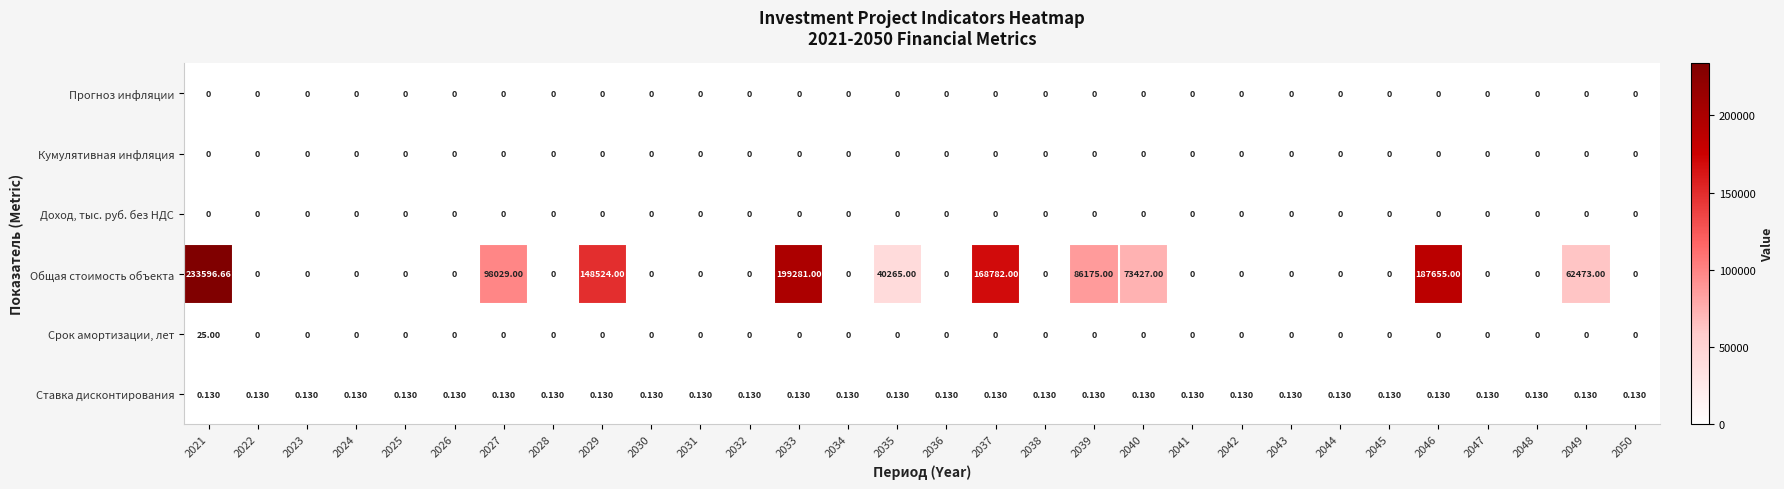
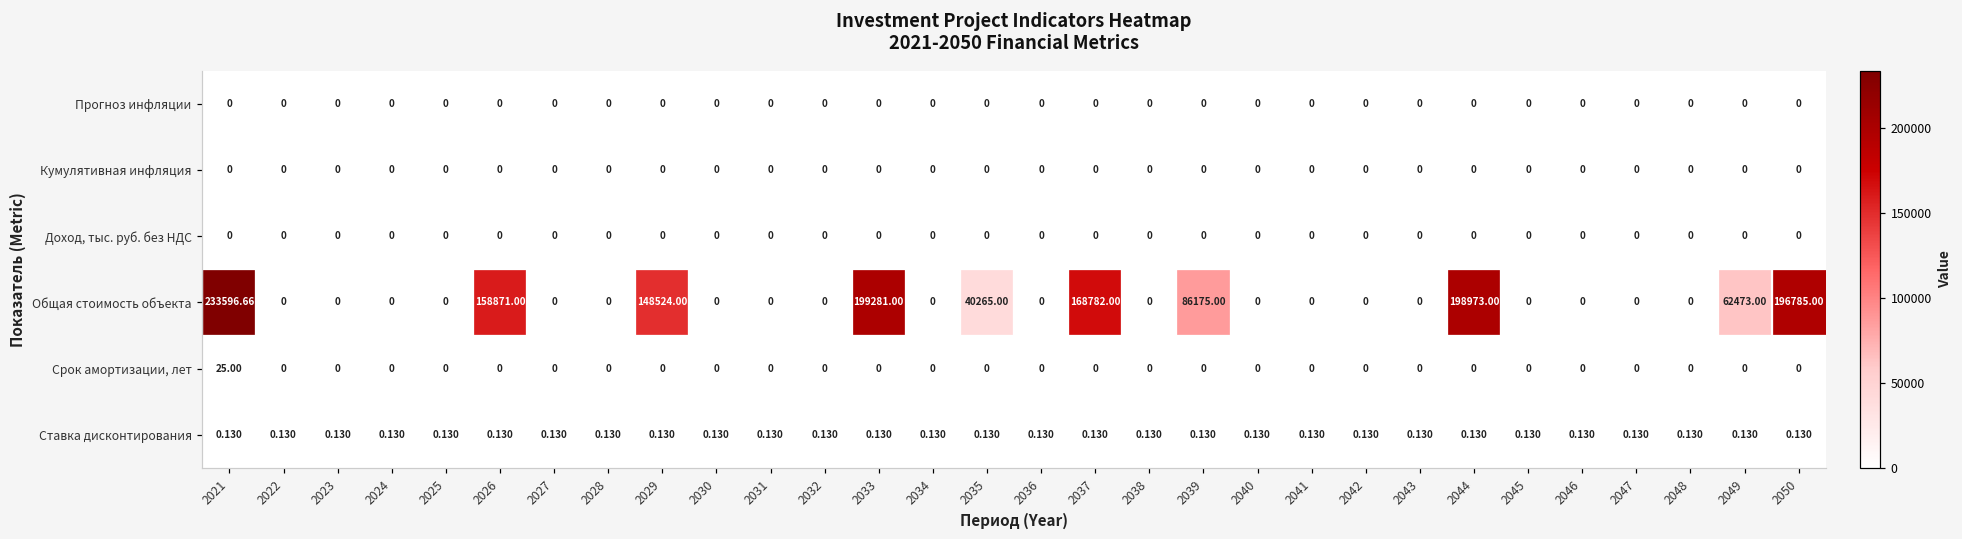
  {
    "Прогноз инфляции": {
      "2021": 0,
      "2022": 0,
      "2023": 0,
      "2024": 0,
      "2025": 0,
      "2026": 0,
      "2027": 0,
      "2028": 0,
      "2029": 0,
      "2030": 0,
      "2031": 0,
      "2032": 0,
      "2033": 0,
      "2034": 0,
      "2035": 0,
      "2036": 0,
      "2037": 0,
      "2038": 0,
      "2039": 0,
      "2040": 0,
      "2041": 0,
      "2042": 0,
      "2043": 0,
      "2044": 0,
      "2045": 0,
      "2046": 0,
      "2047": 0,
      "2048": 0,
      "2049": 0,
      "2050": 0
    },
    "Кумулятивная инфляция": {
      "2021": 0,
      "2022": 0,
      "2023": 0,
      "2024": 0,
      "2025": 0,
      "2026": 0,
      "2027": 0,
      "2028": 0,
      "2029": 0,
      "2030": 0,
      "2031": 0,
      "2032": 0,
      "2033": 0,
      "2034": 0,
      "2035": 0,
      "2036": 0,
      "2037": 0,
      "2038": 0,
      "2039": 0,
      "2040": 0,
      "2041": 0,
      "2042": 0,
      "2043": 0,
      "2044": 0,
      "2045": 0,
      "2046": 0,
      "2047": 0,
      "2048": 0,
      "2049": 0,
      "2050": 0
    },
    "Доход, тыс. руб. без НДС": {
      "2021": 0,
      "2022": 0,
      "2023": 0,
      "2024": 0,
      "2025": 0,
      "2026": 0,
      "2027": 0,
      "2028": 0,
      "2029": 0,
      "2030": 0,
      "2031": 0,
      "2032": 0,
      "2033": 0,
      "2034": 0,
      "2035": 0,
      "2036": 0,
      "2037": 0,
      "2038": 0,
      "2039": 0,
      "2040": 0,
      "2041": 0,
      "2042": 0,
      "2043": 0,
      "2044": 0,
      "2045": 0,
      "2046": 0,
      "2047": 0,
      "2048": 0,
      "2049": 0,
      "2050": 0
    },
    "Общая стоимость объекта": {
      "2021": 233596.66,
      "2022": 0,
      "2023": 0,
      "2024": 0,
      "2025": 0,
-     "2026": 0,
-     "2027": 98029.00,
+     "2026": 158871.00,
+     "2027": 0,
      "2028": 0,
      "2029": 148524.00,
      "2030": 0,
      "2031": 0,
      "2032": 0,
      "2033": 199281.00,
      "2034": 0,
      "2035": 40265.00,
      "2036": 0,
      "2037": 168782.00,
      "2038": 0,
      "2039": 86175.00,
-     "2040": 73427.00,
+     "2040": 0,
      "2041": 0,
      "2042": 0,
      "2043": 0,
-     "2044": 0,
+     "2044": 198973.00,
      "2045": 0,
-     "2046": 187655.00,
+     "2046": 0,
      "2047": 0,
      "2048": 0,
      "2049": 62473.00,
-     "2050": 0
+     "2050": 196785.00
    },
    "Срок амортизации, лет": {
      "2021": 25.00,
      "2022": 0,
      "2023": 0,
      "2024": 0,
      "2025": 0,
      "2026": 0,
      "2027": 0,
      "2028": 0,
      "2029": 0,
      "2030": 0,
      "2031": 0,
      "2032": 0,
      "2033": 0,
      "2034": 0,
      "2035": 0,
      "2036": 0,
      "2037": 0,
      "2038": 0,
      "2039": 0,
      "2040": 0,
      "2041": 0,
      "2042": 0,
      "2043": 0,
      "2044": 0,
      "2045": 0,
      "2046": 0,
      "2047": 0,
      "2048": 0,
      "2049": 0,
      "2050": 0
    },
    "Ставка дисконтирования": {
      "2021": 0.130,
      "2022": 0.130,
      "2023": 0.130,
      "2024": 0.130,
      "2025": 0.130,
      "2026": 0.130,
      "2027": 0.130,
      "2028": 0.130,
      "2029": 0.130,
      "2030": 0.130,
      "2031": 0.130,
      "2032": 0.130,
      "2033": 0.130,
      "2034": 0.130,
      "2035": 0.130,
      "2036": 0.130,
      "2037": 0.130,
      "2038": 0.130,
      "2039": 0.130,
      "2040": 0.130,
      "2041": 0.130,
      "2042": 0.130,
      "2043": 0.130,
      "2044": 0.130,
      "2045": 0.130,
      "2046": 0.130,
      "2047": 0.130,
      "2048": 0.130,
      "2049": 0.130,
      "2050": 0.130
    }
  }
